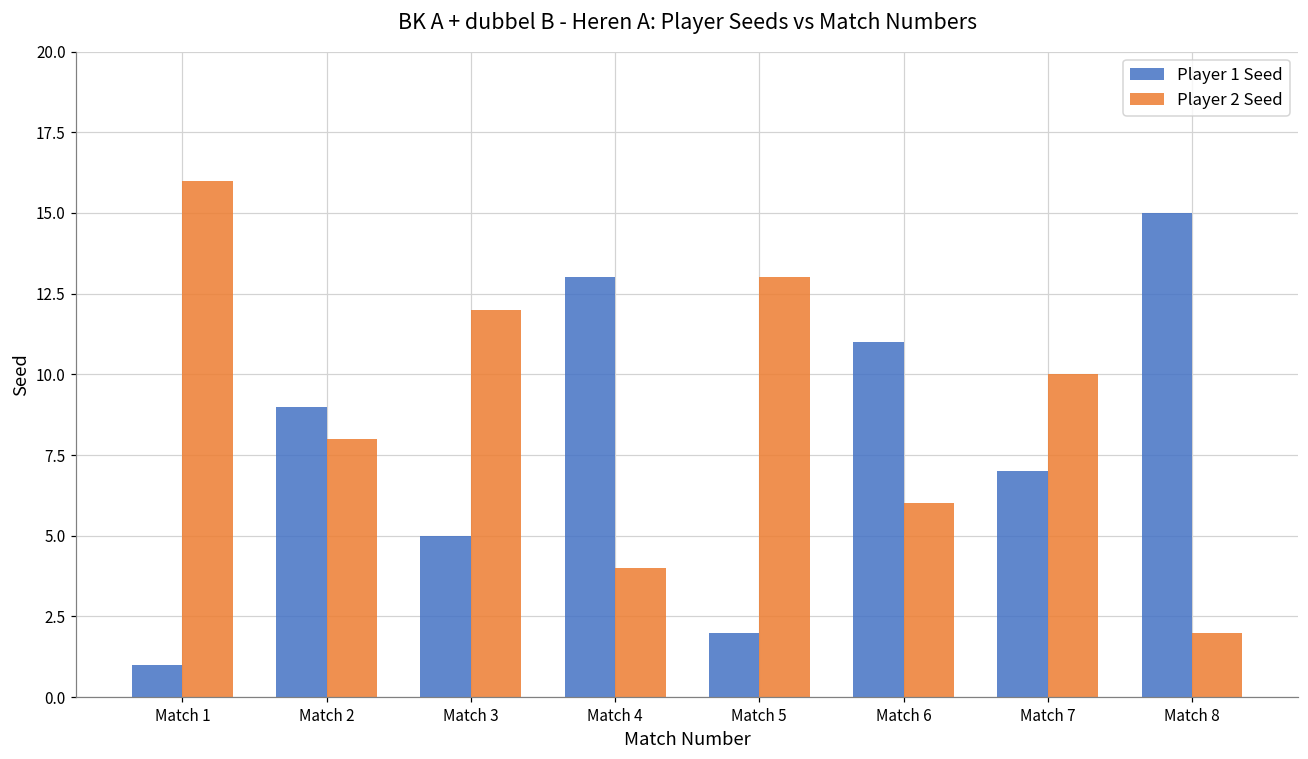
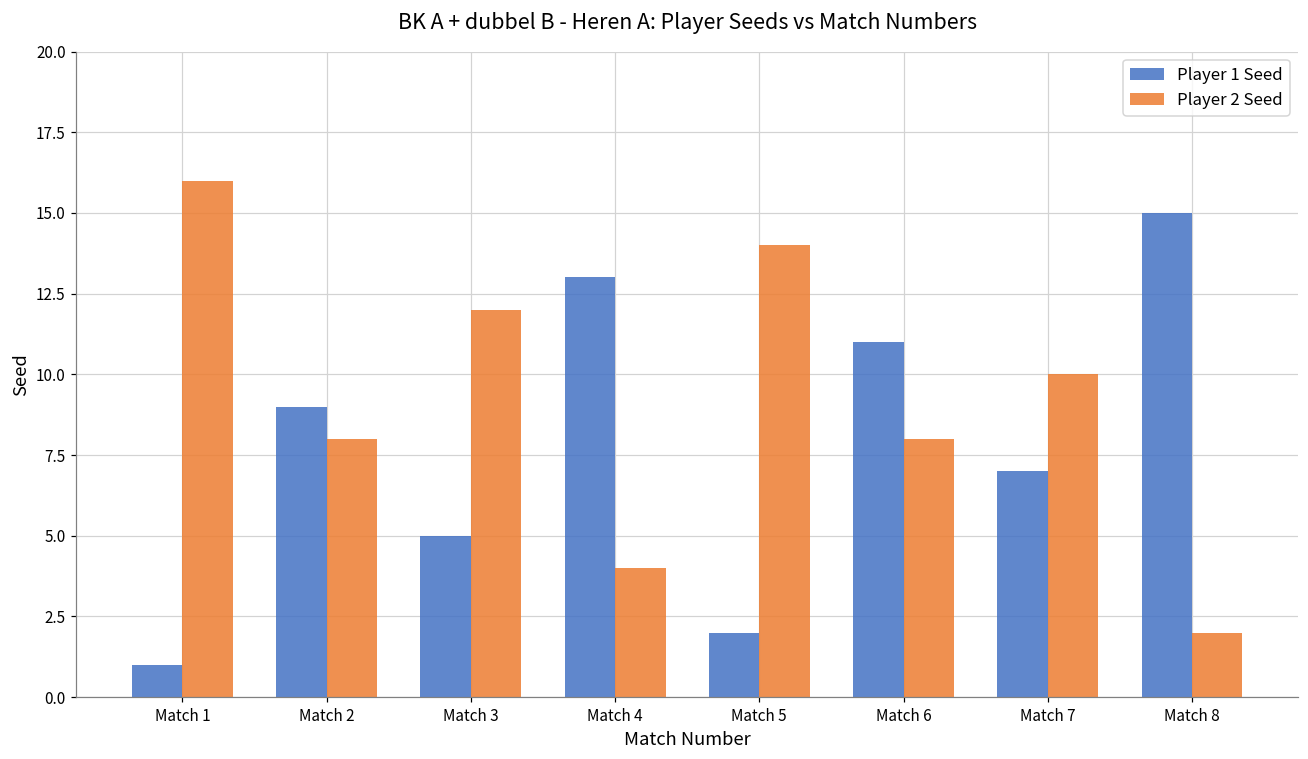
  {
    "Player 1 Seed": {
      "Match 1": 1,
      "Match 2": 9,
      "Match 3": 5,
      "Match 4": 13,
      "Match 5": 2,
      "Match 6": 11,
      "Match 7": 7,
      "Match 8": 15
    },
    "Player 2 Seed": {
      "Match 1": 16,
      "Match 2": 8,
      "Match 3": 12,
      "Match 4": 4,
-     "Match 5": 13,
-     "Match 6": 6,
+     "Match 5": 14,
+     "Match 6": 8,
      "Match 7": 10,
      "Match 8": 2
    }
  }
